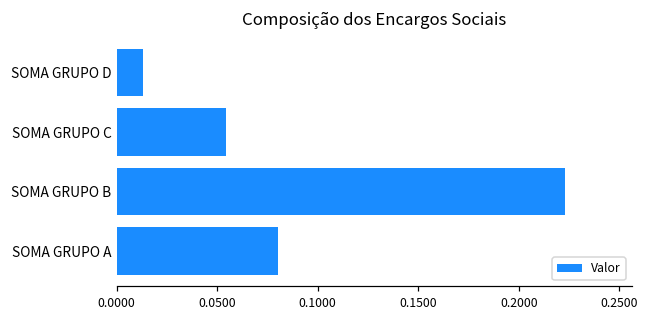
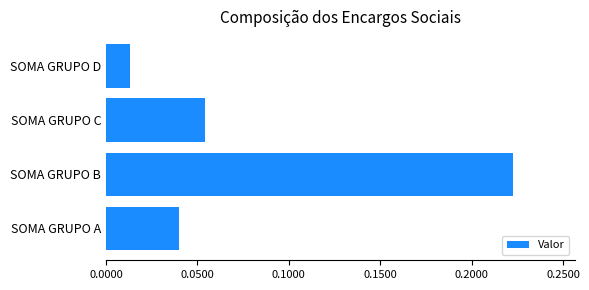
  {
    "SOMA GRUPO D": 0.013,
    "SOMA GRUPO C": 0.054,
    "SOMA GRUPO B": 0.223,
-   "SOMA GRUPO A": 0.08
+   "SOMA GRUPO A": 0.04
  }
